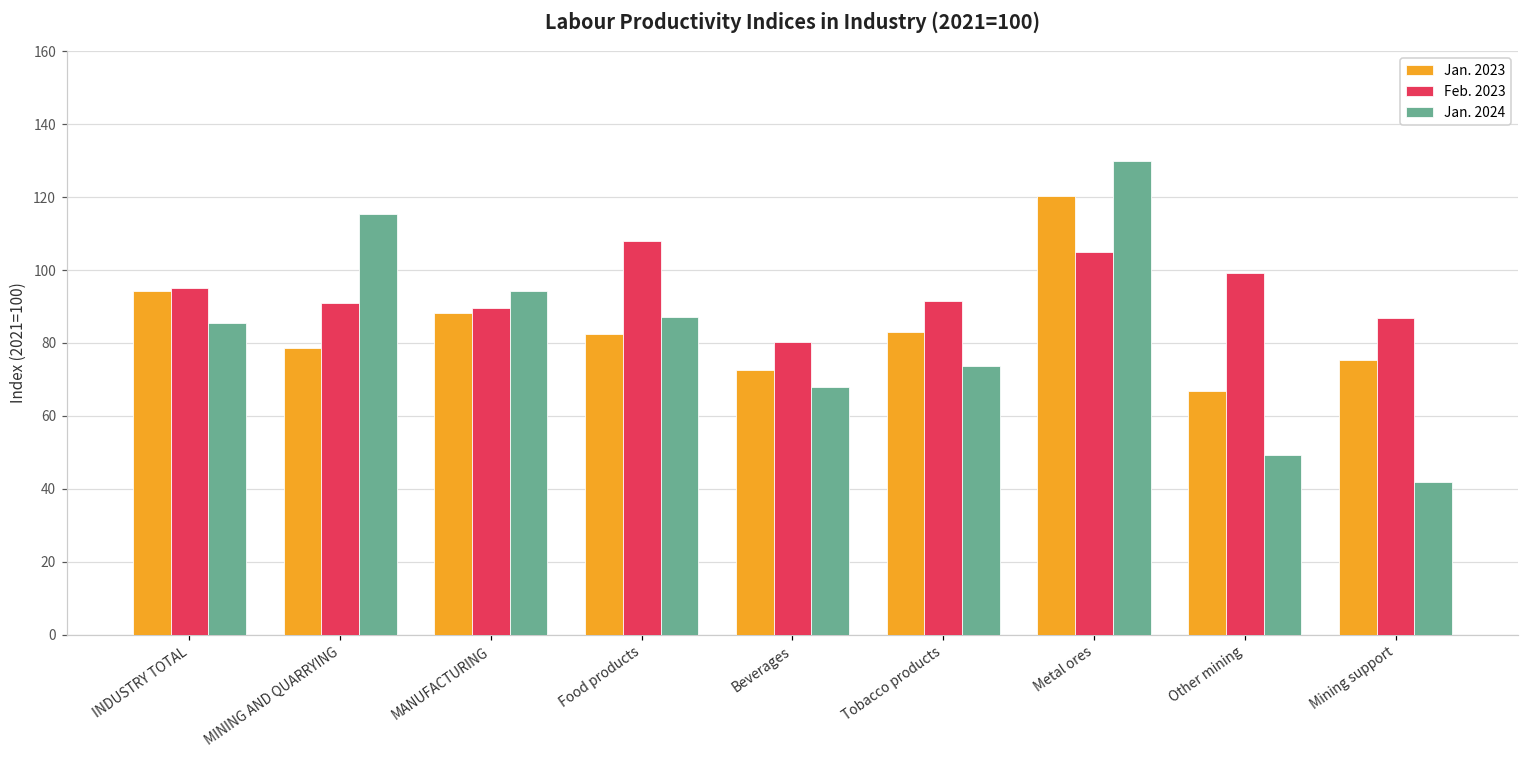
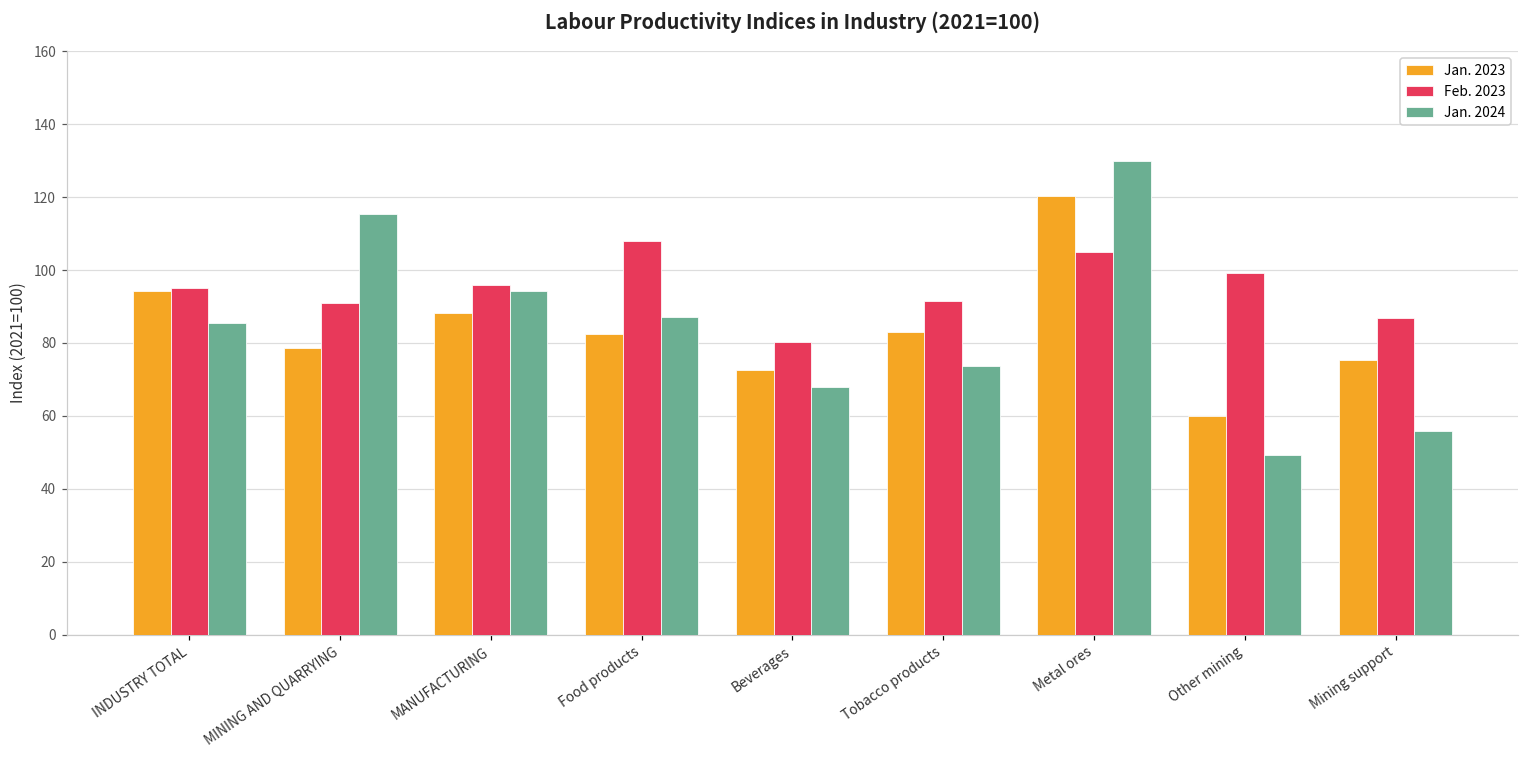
  {
    "Jan. 2023": {
      "INDUSTRY TOTAL": 94,
      "MINING AND QUARRYING": 79,
      "MANUFACTURING": 88,
      "Food products": 83,
      "Beverages": 73,
      "Tobacco products": 83,
      "Metal ores": 120,
-     "Other mining": 67,
+     "Other mining": 60,
      "Mining support": 75
    },
    "Feb. 2023": {
      "INDUSTRY TOTAL": 95,
      "MINING AND QUARRYING": 91,
-     "MANUFACTURING": 90,
+     "MANUFACTURING": 96,
      "Food products": 108,
      "Beverages": 80,
      "Tobacco products": 91,
      "Metal ores": 105,
      "Other mining": 99,
      "Mining support": 87
    },
    "Jan. 2024": {
      "INDUSTRY TOTAL": 86,
      "MINING AND QUARRYING": 116,
      "MANUFACTURING": 94,
      "Food products": 87,
      "Beverages": 68,
      "Tobacco products": 74,
      "Metal ores": 130,
      "Other mining": 49,
-     "Mining support": 42
+     "Mining support": 56
    }
  }
